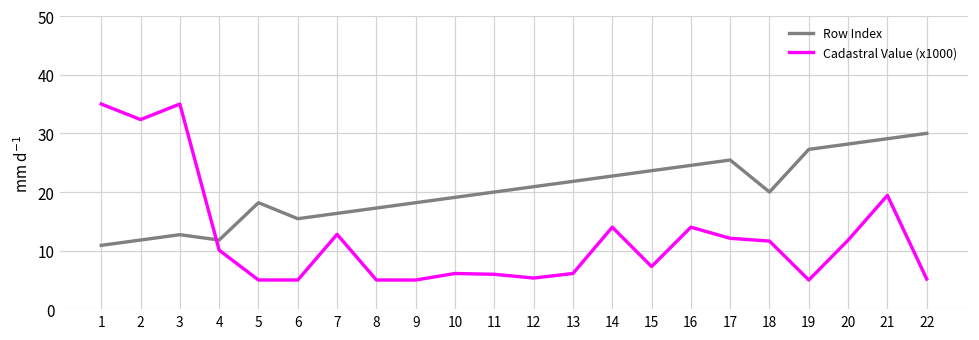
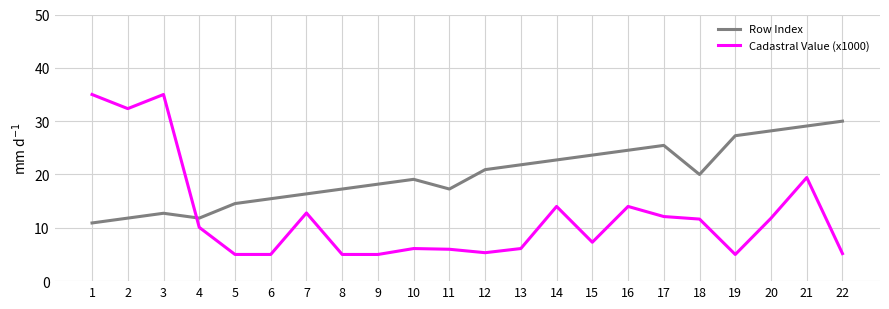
  {
    "Row Index": {
      "1": 11,
      "2": 12,
      "3": 13,
      "4": 12,
-     "5": 18,
+     "5": 15,
      "6": 15,
      "7": 16,
      "8": 17,
      "9": 18,
      "10": 19,
-     "11": 20,
+     "11": 17,
      "12": 21,
      "13": 22,
      "14": 23,
      "15": 24,
      "16": 25,
      "17": 25,
      "18": 20,
      "19": 27,
      "20": 28,
      "21": 29,
      "22": 30
    },
    "Cadastral Value (x1000)": {
      "1": 35,
      "2": 32,
      "3": 35,
      "4": 10,
      "5": 5,
      "6": 5,
      "7": 13,
      "8": 5,
      "9": 5,
      "10": 6,
      "11": 6,
      "12": 5,
      "13": 6,
      "14": 14,
      "15": 7,
      "16": 14,
      "17": 12,
      "18": 12,
      "19": 5,
      "20": 12,
      "21": 19,
      "22": 5
    }
  }
